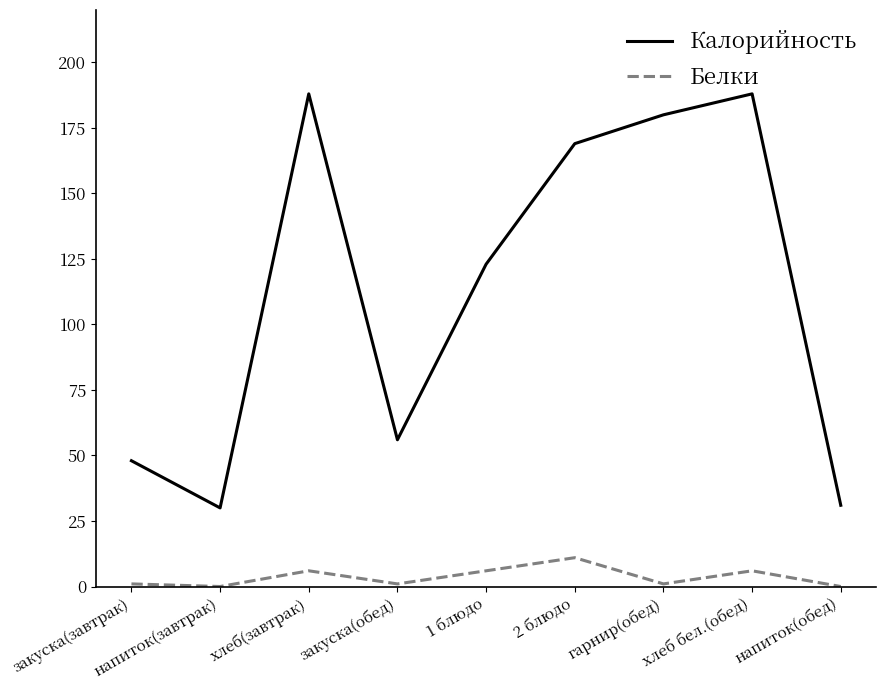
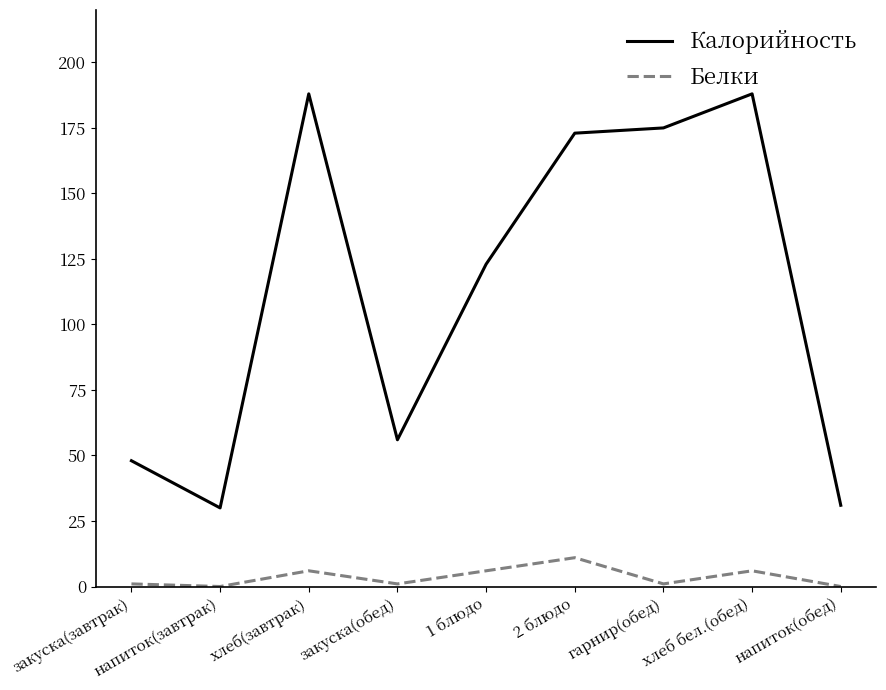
  {
    "Калорийность": {
      "закуска(завтрак)": 48,
      "напиток(завтрак)": 30,
      "хлеб(завтрак)": 188,
      "закуска(обед)": 56,
      "1 блюдо": 123,
-     "2 блюдо": 169,
-     "гарнир(обед)": 180,
+     "2 блюдо": 173,
+     "гарнир(обед)": 175,
      "хлеб бел.(обед)": 188,
      "напиток(обед)": 31
    },
    "Белки": {
      "закуска(завтрак)": 1,
      "напиток(завтрак)": 0,
      "хлеб(завтрак)": 6,
      "закуска(обед)": 1,
      "1 блюдо": 6,
      "2 блюдо": 11,
      "гарнир(обед)": 1,
      "хлеб бел.(обед)": 6,
      "напиток(обед)": 0
    }
  }
